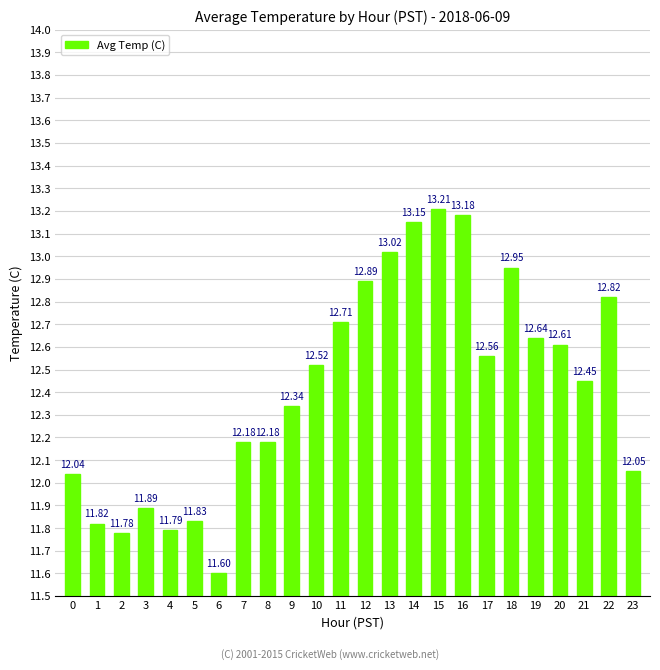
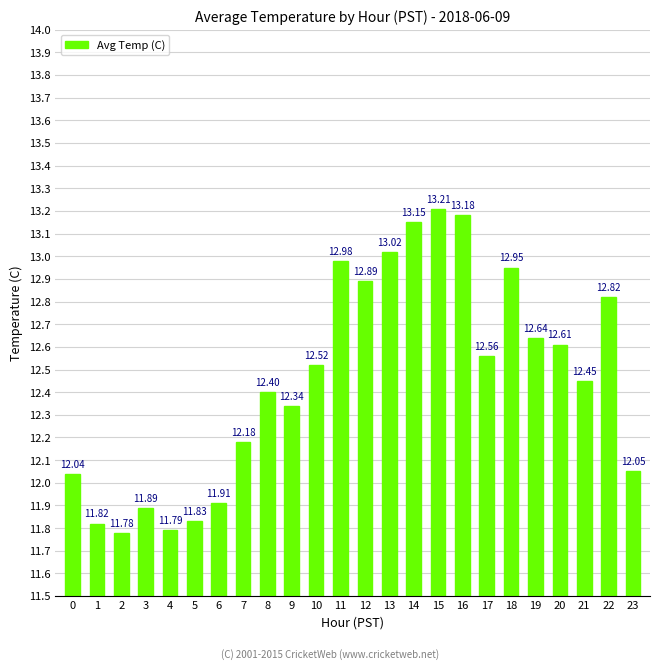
  {
    "0": 12.04,
    "1": 11.82,
    "2": 11.78,
    "3": 11.89,
    "4": 11.79,
    "5": 11.83,
-   "6": 11.60,
+   "6": 11.91,
    "7": 12.18,
-   "8": 12.18,
+   "8": 12.40,
    "9": 12.34,
    "10": 12.52,
-   "11": 12.71,
+   "11": 12.98,
    "12": 12.89,
    "13": 13.02,
    "14": 13.15,
    "15": 13.21,
    "16": 13.18,
    "17": 12.56,
    "18": 12.95,
    "19": 12.64,
    "20": 12.61,
    "21": 12.45,
    "22": 12.82,
    "23": 12.05
  }
